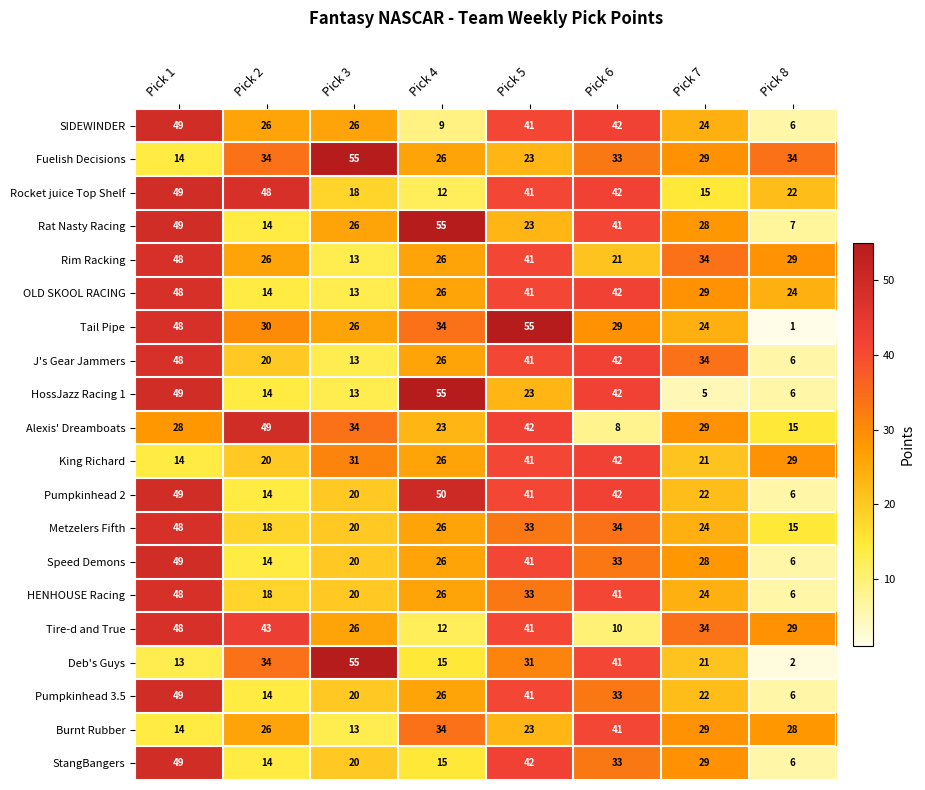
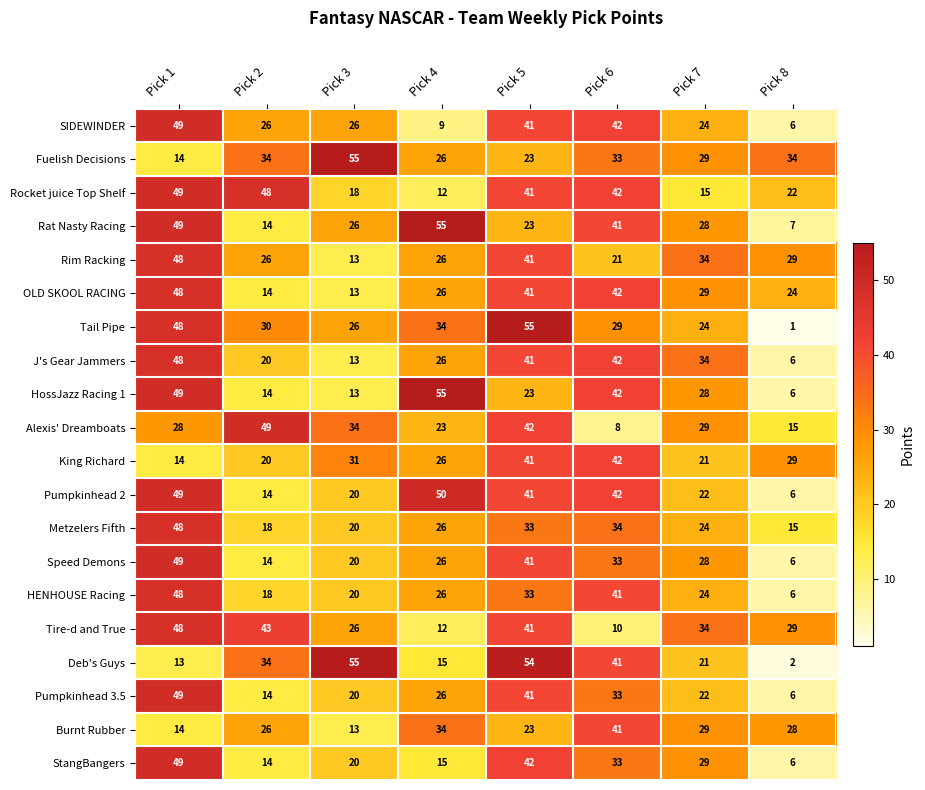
  {
    "SIDEWINDER": {
      "Pick 1": 49,
      "Pick 2": 26,
      "Pick 3": 26,
      "Pick 4": 9,
      "Pick 5": 41,
      "Pick 6": 42,
      "Pick 7": 24,
      "Pick 8": 6
    },
    "Fuelish Decisions": {
      "Pick 1": 14,
      "Pick 2": 34,
      "Pick 3": 55,
      "Pick 4": 26,
      "Pick 5": 23,
      "Pick 6": 33,
      "Pick 7": 29,
      "Pick 8": 34
    },
    "Rocket juice Top Shelf": {
      "Pick 1": 49,
      "Pick 2": 48,
      "Pick 3": 18,
      "Pick 4": 12,
      "Pick 5": 41,
      "Pick 6": 42,
      "Pick 7": 15,
      "Pick 8": 22
    },
    "Rat Nasty Racing": {
      "Pick 1": 49,
      "Pick 2": 14,
      "Pick 3": 26,
      "Pick 4": 55,
      "Pick 5": 23,
      "Pick 6": 41,
      "Pick 7": 28,
      "Pick 8": 7
    },
    "Rim Racking": {
      "Pick 1": 48,
      "Pick 2": 26,
      "Pick 3": 13,
      "Pick 4": 26,
      "Pick 5": 41,
      "Pick 6": 21,
      "Pick 7": 34,
      "Pick 8": 29
    },
    "OLD SKOOL RACING": {
      "Pick 1": 48,
      "Pick 2": 14,
      "Pick 3": 13,
      "Pick 4": 26,
      "Pick 5": 41,
      "Pick 6": 42,
      "Pick 7": 29,
      "Pick 8": 24
    },
    "Tail Pipe": {
      "Pick 1": 48,
      "Pick 2": 30,
      "Pick 3": 26,
      "Pick 4": 34,
      "Pick 5": 55,
      "Pick 6": 29,
      "Pick 7": 24,
      "Pick 8": 1
    },
    "J's Gear Jammers": {
      "Pick 1": 48,
      "Pick 2": 20,
      "Pick 3": 13,
      "Pick 4": 26,
      "Pick 5": 41,
      "Pick 6": 42,
      "Pick 7": 34,
      "Pick 8": 6
    },
    "HossJazz Racing 1": {
      "Pick 1": 49,
      "Pick 2": 14,
      "Pick 3": 13,
      "Pick 4": 55,
      "Pick 5": 23,
      "Pick 6": 42,
-     "Pick 7": 5,
+     "Pick 7": 28,
      "Pick 8": 6
    },
    "Alexis' Dreamboats": {
      "Pick 1": 28,
      "Pick 2": 49,
      "Pick 3": 34,
      "Pick 4": 23,
      "Pick 5": 42,
      "Pick 6": 8,
      "Pick 7": 29,
      "Pick 8": 15
    },
    "King Richard": {
      "Pick 1": 14,
      "Pick 2": 20,
      "Pick 3": 31,
      "Pick 4": 26,
      "Pick 5": 41,
      "Pick 6": 42,
      "Pick 7": 21,
      "Pick 8": 29
    },
    "Pumpkinhead 2": {
      "Pick 1": 49,
      "Pick 2": 14,
      "Pick 3": 20,
      "Pick 4": 50,
      "Pick 5": 41,
      "Pick 6": 42,
      "Pick 7": 22,
      "Pick 8": 6
    },
    "Metzelers Fifth": {
      "Pick 1": 48,
      "Pick 2": 18,
      "Pick 3": 20,
      "Pick 4": 26,
      "Pick 5": 33,
      "Pick 6": 34,
      "Pick 7": 24,
      "Pick 8": 15
    },
    "Speed Demons": {
      "Pick 1": 49,
      "Pick 2": 14,
      "Pick 3": 20,
      "Pick 4": 26,
      "Pick 5": 41,
      "Pick 6": 33,
      "Pick 7": 28,
      "Pick 8": 6
    },
    "HENHOUSE Racing": {
      "Pick 1": 48,
      "Pick 2": 18,
      "Pick 3": 20,
      "Pick 4": 26,
      "Pick 5": 33,
      "Pick 6": 41,
      "Pick 7": 24,
      "Pick 8": 6
    },
    "Tire-d and True": {
      "Pick 1": 48,
      "Pick 2": 43,
      "Pick 3": 26,
      "Pick 4": 12,
      "Pick 5": 41,
      "Pick 6": 10,
      "Pick 7": 34,
      "Pick 8": 29
    },
    "Deb's Guys": {
      "Pick 1": 13,
      "Pick 2": 34,
      "Pick 3": 55,
      "Pick 4": 15,
-     "Pick 5": 31,
+     "Pick 5": 54,
      "Pick 6": 41,
      "Pick 7": 21,
      "Pick 8": 2
    },
    "Pumpkinhead 3.5": {
      "Pick 1": 49,
      "Pick 2": 14,
      "Pick 3": 20,
      "Pick 4": 26,
      "Pick 5": 41,
      "Pick 6": 33,
      "Pick 7": 22,
      "Pick 8": 6
    },
    "Burnt Rubber": {
      "Pick 1": 14,
      "Pick 2": 26,
      "Pick 3": 13,
      "Pick 4": 34,
      "Pick 5": 23,
      "Pick 6": 41,
      "Pick 7": 29,
      "Pick 8": 28
    },
    "StangBangers": {
      "Pick 1": 49,
      "Pick 2": 14,
      "Pick 3": 20,
      "Pick 4": 15,
      "Pick 5": 42,
      "Pick 6": 33,
      "Pick 7": 29,
      "Pick 8": 6
    }
  }
